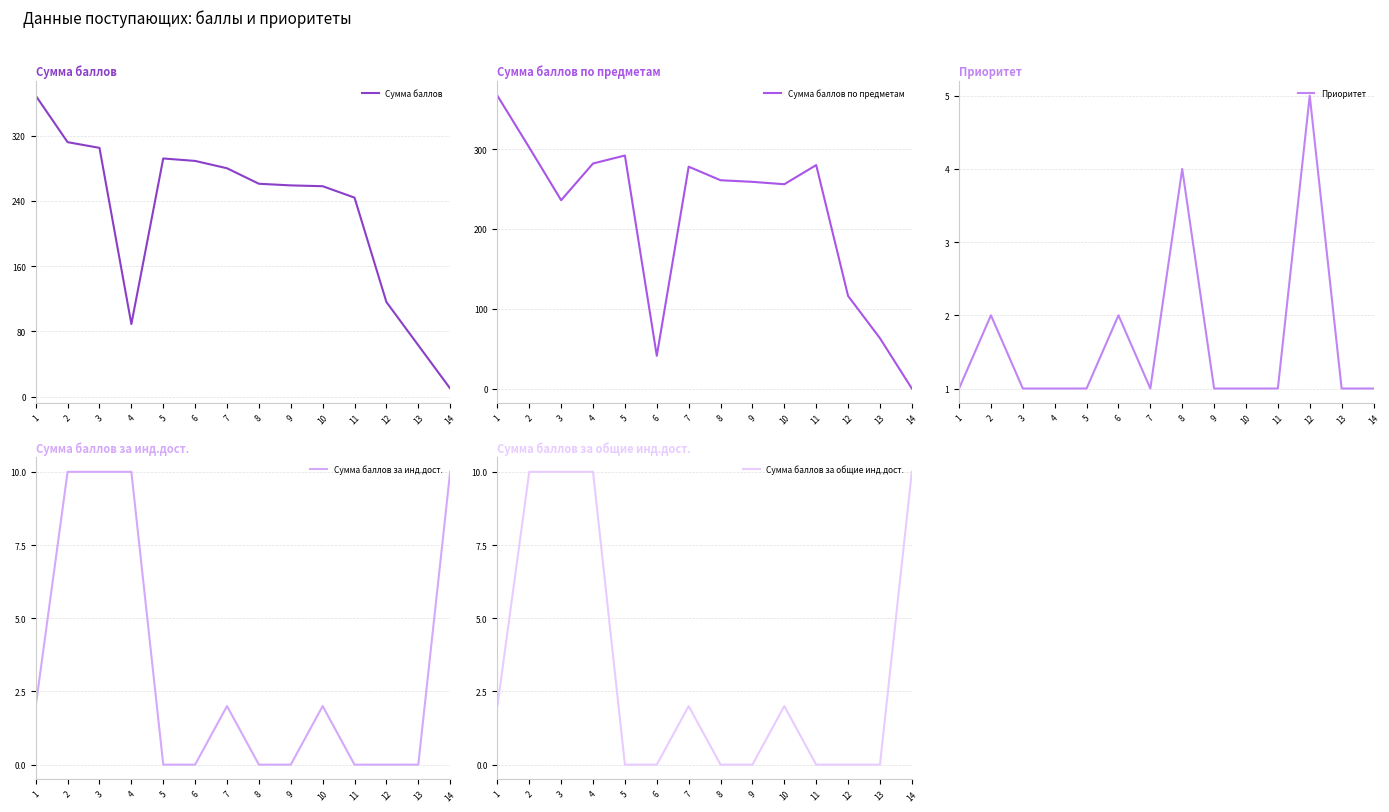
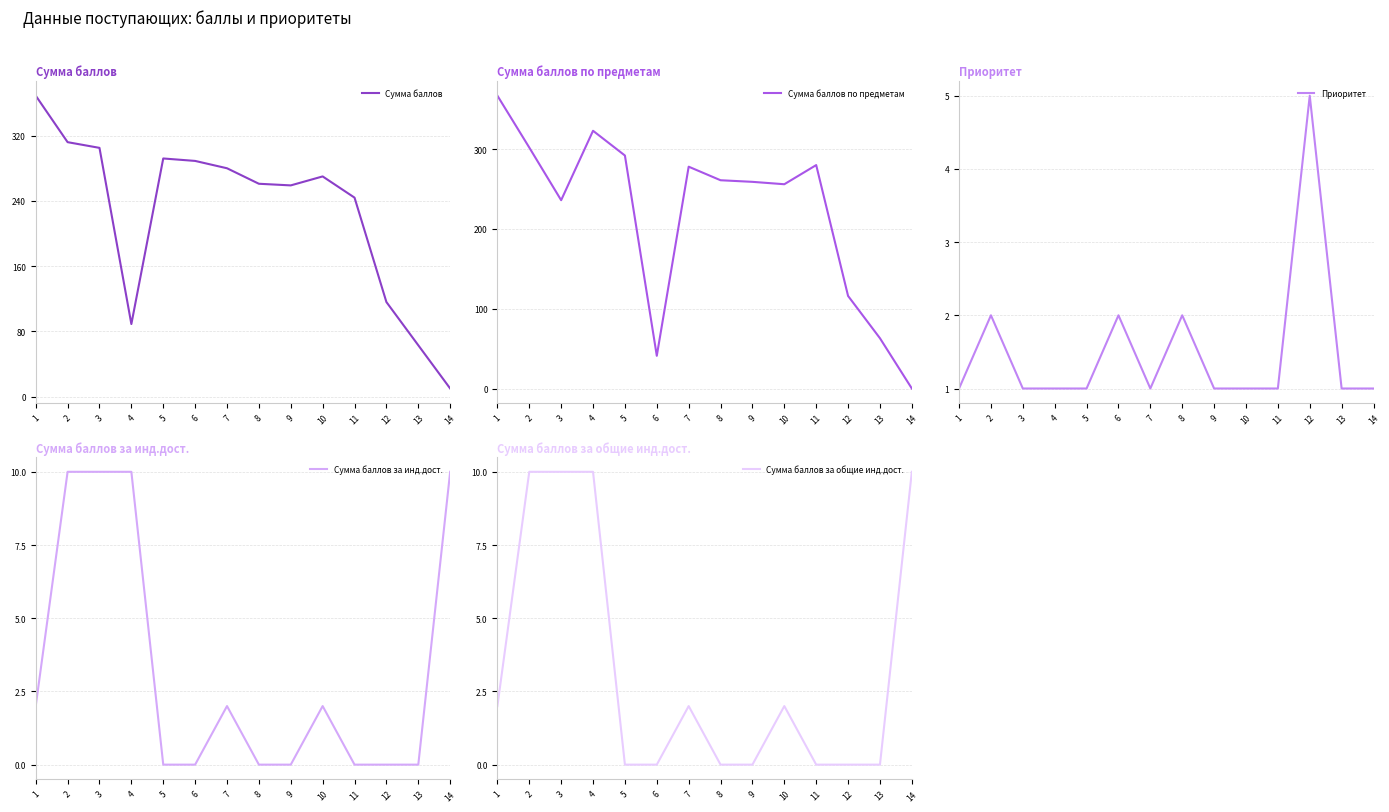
  {
    "Сумма баллов": {
      "1": 370,
      "2": 310,
      "3": 310,
      "4": 90,
      "5": 290,
      "6": 290,
      "7": 280,
      "8": 260,
      "9": 260,
-     "10": 260,
+     "10": 270,
      "11": 240,
      "12": 120,
      "13": 60,
      "14": 10
    },
    "Сумма баллов по предметам": {
      "1": 370,
      "2": 300,
      "3": 240,
-     "4": 280,
+     "4": 320,
      "5": 290,
      "6": 40,
      "7": 280,
      "8": 260,
      "9": 260,
      "10": 260,
      "11": 280,
      "12": 120,
      "13": 60,
      "14": 0
    },
    "Приоритет": {
      "1": 1,
      "2": 2,
      "3": 1,
      "4": 1,
      "5": 1,
      "6": 2,
      "7": 1,
-     "8": 4,
+     "8": 2,
      "9": 1,
      "10": 1,
      "11": 1,
      "12": 5,
      "13": 1,
      "14": 1
    },
    "Сумма баллов за инд.дост.": {
      "1": 2.0,
      "2": 10.0,
      "3": 10.0,
      "4": 10.0,
      "5": 0.0,
      "6": 0.0,
      "7": 2.0,
      "8": 0.0,
      "9": 0.0,
      "10": 2.0,
      "11": 0.0,
      "12": 0.0,
      "13": 0.0,
      "14": 10.0
    },
    "Сумма баллов за общие инд.дост.": {
      "1": 2.0,
      "2": 10.0,
      "3": 10.0,
      "4": 10.0,
      "5": 0.0,
      "6": 0.0,
      "7": 2.0,
      "8": 0.0,
      "9": 0.0,
      "10": 2.0,
      "11": 0.0,
      "12": 0.0,
      "13": 0.0,
      "14": 10.0
    }
  }
